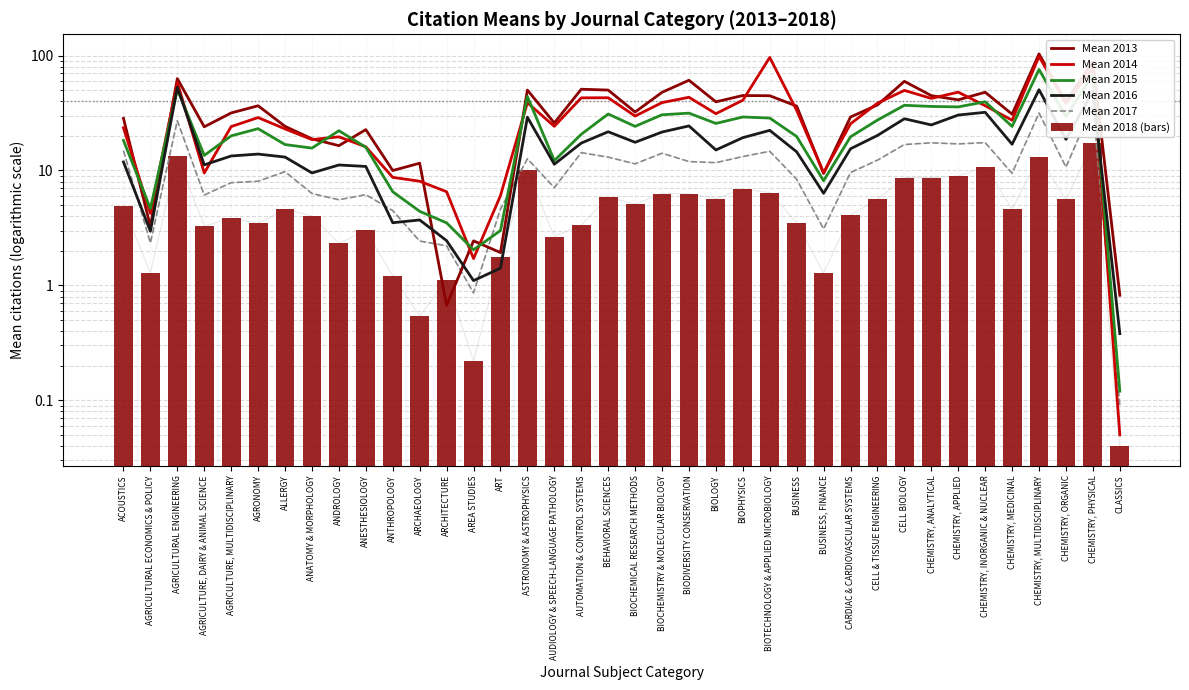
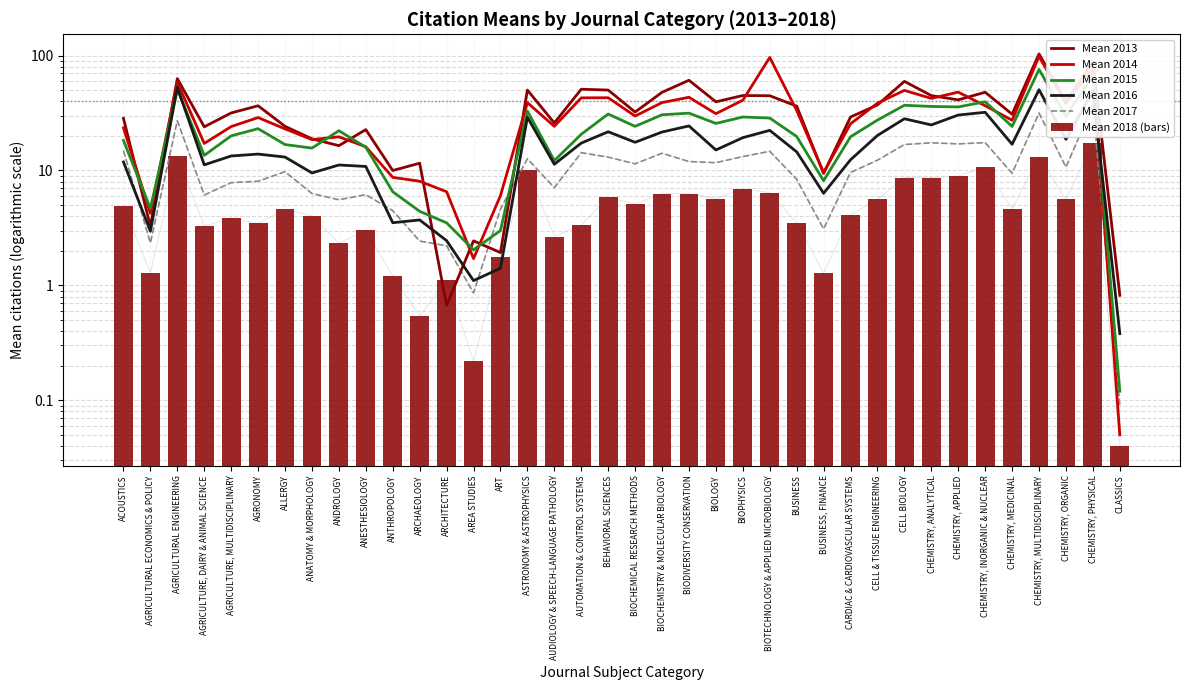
  {
    "Mean 2014": {
      "ACOUSTICS": 24,
      "AGRICULTURAL ECONOMICS & POLICY": 4.2,
      "AGRICULTURAL ENGINEERING": 60,
-     "AGRICULTURE, DAIRY & ANIMAL SCIENCE": 10,
+     "AGRICULTURE, DAIRY & ANIMAL SCIENCE": 17,
      "AGRICULTURE, MULTIDISCIPLINARY": 24,
      "AGRONOMY": 29,
      "ALLERGY": 23,
      "ANDROLOGY": 20,
      "ANTHROPOLOGY": 9,
      "ARCHAEOLOGY": 8,
      "ARCHITECTURE": 7,
      "AREA STUDIES": 1.7,
      "ART": 6,
      "ASTRONOMY & ASTROPHYSICS": 39,
      "AUDIOLOGY & SPEECH-LANGUAGE PATHOLOGY": 24,
      "AUTOMATION & CONTROL SYSTEMS": 43,
      "BEHAVIORAL SCIENCES": 43,
      "BIOCHEMICAL RESEARCH METHODS": 30,
      "BIOCHEMISTRY & MOLECULAR BIOLOGY": 39,
      "BIODIVERSITY CONSERVATION": 43,
      "BIOLOGY": 31,
      "BIOPHYSICS": 41,
      "BIOTECHNOLOGY & APPLIED MICROBIOLOGY": 100,
      "BUSINESS": 33,
      "CARDIAC & CARDIOVASCULAR SYSTEMS": 25,
      "CELL BIOLOGY": 50,
      "CHEMISTRY, ANALYTICAL": 42,
      "CHEMISTRY, APPLIED": 48,
      "CHEMISTRY, INORGANIC & NUCLEAR": 37,
      "CHEMISTRY, MEDICINAL": 27,
      "CLASSICS": 0.05
    },
    "Mean 2015": {
      "ACOUSTICS": 18,
      "AGRICULTURAL ECONOMICS & POLICY": 4.7,
      "AGRICULTURE, DAIRY & ANIMAL SCIENCE": 14,
      "AGRICULTURE, MULTIDISCIPLINARY": 20,
      "AGRONOMY": 23,
      "ALLERGY": 17,
      "ANATOMY & MORPHOLOGY": 16,
      "ANDROLOGY": 22,
      "ANTHROPOLOGY": 7,
      "ARCHAEOLOGY": 4.4,
      "ARCHITECTURE": 3.5,
      "AREA STUDIES": 2,
      "ART": 3,
-     "ASTRONOMY & ASTROPHYSICS": 44,
+     "ASTRONOMY & ASTROPHYSICS": 33,
      "AUDIOLOGY & SPEECH-LANGUAGE PATHOLOGY": 12,
      "AUTOMATION & CONTROL SYSTEMS": 21,
      "BEHAVIORAL SCIENCES": 31,
      "BIOCHEMICAL RESEARCH METHODS": 24,
      "BIOCHEMISTRY & MOLECULAR BIOLOGY": 31,
      "BIODIVERSITY CONSERVATION": 32,
      "BIOLOGY": 26,
      "BIOPHYSICS": 29,
      "BIOTECHNOLOGY & APPLIED MICROBIOLOGY": 29,
      "BUSINESS": 20,
      "BUSINESS, FINANCE": 8,
      "CARDIAC & CARDIOVASCULAR SYSTEMS": 20,
      "CELL & TISSUE ENGINEERING": 27,
      "CELL BIOLOGY": 37,
      "CHEMISTRY, ANALYTICAL": 36,
      "CHEMISTRY, APPLIED": 36,
      "CHEMISTRY, INORGANIC & NUCLEAR": 40,
      "CHEMISTRY, MEDICINAL": 24,
      "CHEMISTRY, MULTIDISCIPLINARY": 80,
      "CLASSICS": 0.12
    },
    "Mean 2016": {
      "ACOUSTICS": 12,
      "AGRICULTURAL ECONOMICS & POLICY": 3,
      "AGRICULTURE, DAIRY & ANIMAL SCIENCE": 11,
      "AGRICULTURE, MULTIDISCIPLINARY": 13,
      "AGRONOMY": 14,
      "ALLERGY": 13,
      "ANATOMY & MORPHOLOGY": 10,
      "ANDROLOGY": 11,
      "ANESTHESIOLOGY": 11,
      "ANTHROPOLOGY": 3.5,
      "ARCHAEOLOGY": 3.7,
      "ARCHITECTURE": 2.5,
      "AREA STUDIES": 1.1,
      "ART": 1.4,
      "ASTRONOMY & ASTROPHYSICS": 29,
      "AUDIOLOGY & SPEECH-LANGUAGE PATHOLOGY": 11,
      "AUTOMATION & CONTROL SYSTEMS": 17,
      "BEHAVIORAL SCIENCES": 22,
      "BIOCHEMICAL RESEARCH METHODS": 18,
      "BIOCHEMISTRY & MOLECULAR BIOLOGY": 22,
      "BIODIVERSITY CONSERVATION": 24,
      "BIOLOGY": 15,
      "BIOPHYSICS": 19,
      "BIOTECHNOLOGY & APPLIED MICROBIOLOGY": 22,
      "BUSINESS": 15,
      "BUSINESS, FINANCE": 6,
-     "CARDIAC & CARDIOVASCULAR SYSTEMS": 15,
+     "CARDIAC & CARDIOVASCULAR SYSTEMS": 12,
      "CELL & TISSUE ENGINEERING": 20,
      "CELL BIOLOGY": 28,
      "CHEMISTRY, ANALYTICAL": 25,
      "CHEMISTRY, APPLIED": 30,
      "CHEMISTRY, INORGANIC & NUCLEAR": 32,
      "CHEMISTRY, MEDICINAL": 17,
      "CHEMISTRY, MULTIDISCIPLINARY": 50,
      "CHEMISTRY, ORGANIC": 19,
      "CLASSICS": 0.38
    },
    "Mean 2017": {
      "ACOUSTICS": 15,
      "AGRICULTURAL ECONOMICS & POLICY": 2.3,
      "AGRICULTURAL ENGINEERING": 27,
      "AGRICULTURE, DAIRY & ANIMAL SCIENCE": 6,
      "AGRICULTURE, MULTIDISCIPLINARY": 8,
      "AGRONOMY": 8,
      "ALLERGY": 10,
      "ANATOMY & MORPHOLOGY": 6,
      "ANDROLOGY": 6,
      "ANESTHESIOLOGY": 6,
      "ANTHROPOLOGY": 4.5,
      "ARCHAEOLOGY": 2.4,
      "ARCHITECTURE": 2.2,
      "AREA STUDIES": 0.9,
      "ART": 4.6,
      "ASTRONOMY & ASTROPHYSICS": 13,
      "AUDIOLOGY & SPEECH-LANGUAGE PATHOLOGY": 7,
      "AUTOMATION & CONTROL SYSTEMS": 14,
      "BEHAVIORAL SCIENCES": 13,
      "BIOCHEMICAL RESEARCH METHODS": 11,
      "BIOCHEMISTRY & MOLECULAR BIOLOGY": 14,
      "BIODIVERSITY CONSERVATION": 12,
      "BIOLOGY": 12,
      "BIOPHYSICS": 13,
      "BIOTECHNOLOGY & APPLIED MICROBIOLOGY": 15,
      "BUSINESS": 8,
      "BUSINESS, FINANCE": 3,
      "CARDIAC & CARDIOVASCULAR SYSTEMS": 10,
      "CELL & TISSUE ENGINEERING": 12,
      "CELL BIOLOGY": 17,
      "CHEMISTRY, ANALYTICAL": 17,
      "CHEMISTRY, APPLIED": 17,
      "CHEMISTRY, INORGANIC & NUCLEAR": 17,
      "CHEMISTRY, MEDICINAL": 9,
      "CHEMISTRY, MULTIDISCIPLINARY": 32,
      "CHEMISTRY, ORGANIC": 11,
      "CLASSICS": 0.09
    }
  }
